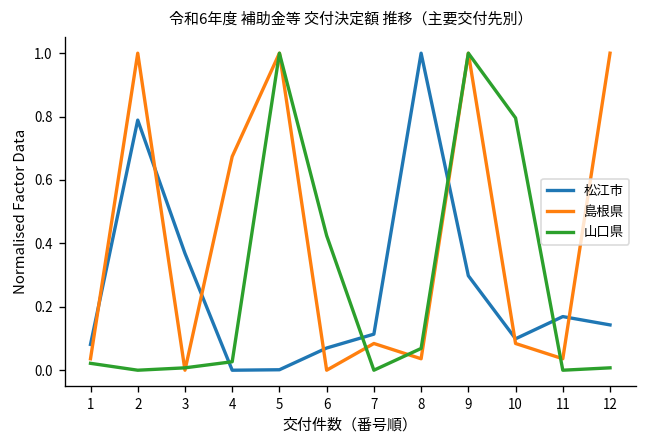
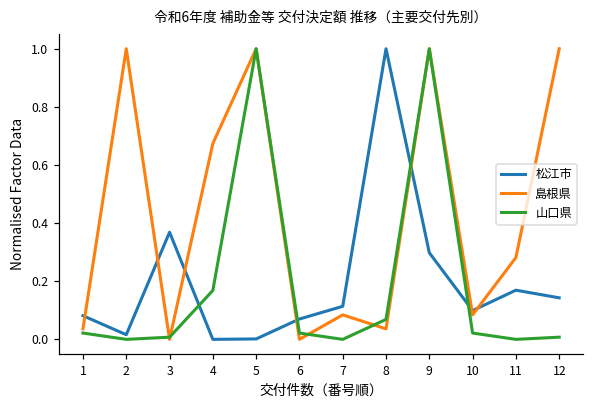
  {
    "松江市": {
      "1": 0.08,
-     "2": 0.79,
+     "2": 0.02,
      "3": 0.37,
      "4": 0.00,
      "5": 0.00,
      "6": 0.07,
      "7": 0.11,
      "8": 1.00,
      "9": 0.30,
      "10": 0.10,
      "11": 0.17,
      "12": 0.14
    },
    "島根県": {
      "1": 0.04,
      "2": 1.00,
      "4": 0.67,
      "6": 0.00,
      "7": 0.08,
      "8": 0.04,
      "10": 0.08,
-     "11": 0.04,
+     "11": 0.28,
      "12": 1.00
    },
    "山口県": {
      "1": 0.02,
      "2": 0.00,
-     "4": 0.03,
-     "6": 0.42,
+     "4": 0.17,
+     "6": 0.02,
      "7": 0.00,
      "8": 0.07,
-     "10": 0.80,
+     "10": 0.02,
      "11": 0.00,
      "12": 0.01
    }
  }
